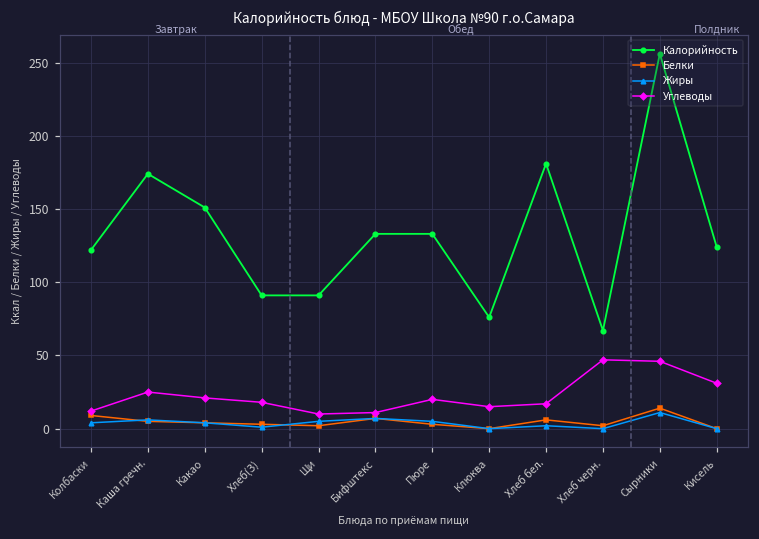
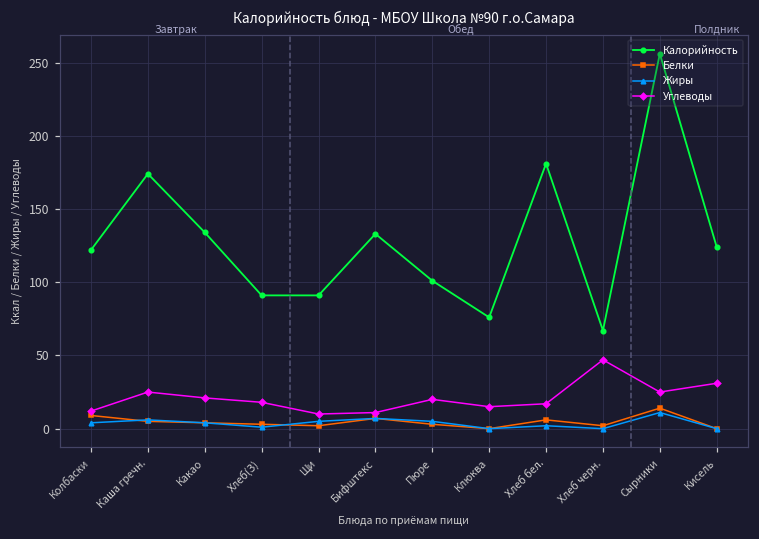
  {
    "Калорийность": {
      "Колбаски": 122,
      "Каша гречн.": 174,
-     "Какао": 151,
+     "Какао": 134,
      "Хлеб(З)": 91,
      "Щи": 91,
      "Бифштекс": 133,
-     "Пюре": 133,
+     "Пюре": 101,
      "Клюква": 76,
      "Хлеб бел.": 181,
      "Хлеб черн.": 67,
      "Кисель": 124
    },
    "Белки": {
      "Колбаски": 9,
      "Хлеб(З)": 3,
      "Щи": 2,
      "Пюре": 3,
      "Хлеб бел.": 6,
      "Хлеб черн.": 2,
      "Сырники": 14
    },
    "Жиры": {
      "Колбаски": 4,
      "Хлеб(З)": 1,
      "Щи": 5,
      "Пюре": 5,
      "Хлеб бел.": 2,
      "Хлеб черн.": 0,
      "Сырники": 11
    },
    "Углеводы": {
      "Колбаски": 12,
      "Каша гречн.": 25,
      "Какао": 21,
      "Хлеб(З)": 18,
      "Щи": 10,
      "Бифштекс": 11,
      "Пюре": 20,
      "Клюква": 15,
      "Хлеб бел.": 17,
      "Хлеб черн.": 47,
-     "Сырники": 46,
+     "Сырники": 25,
      "Кисель": 31
    }
  }
